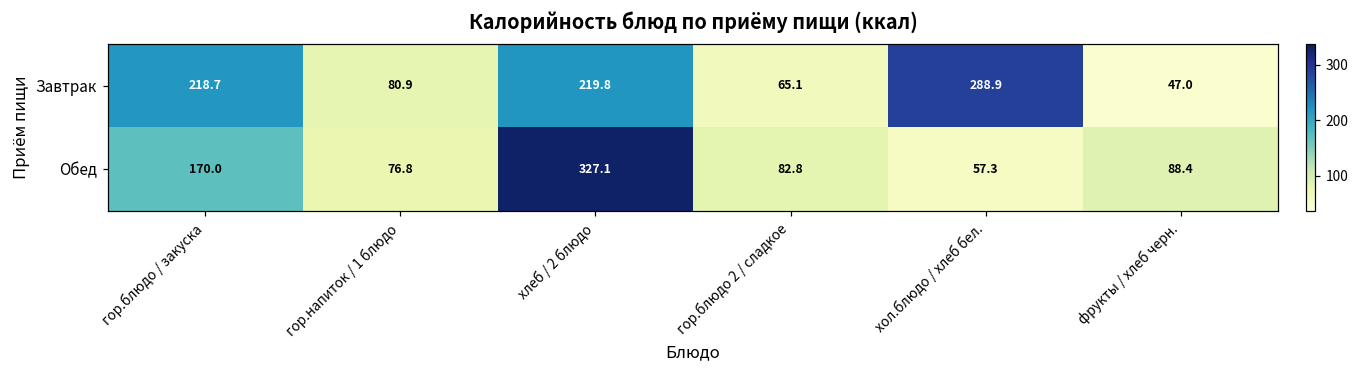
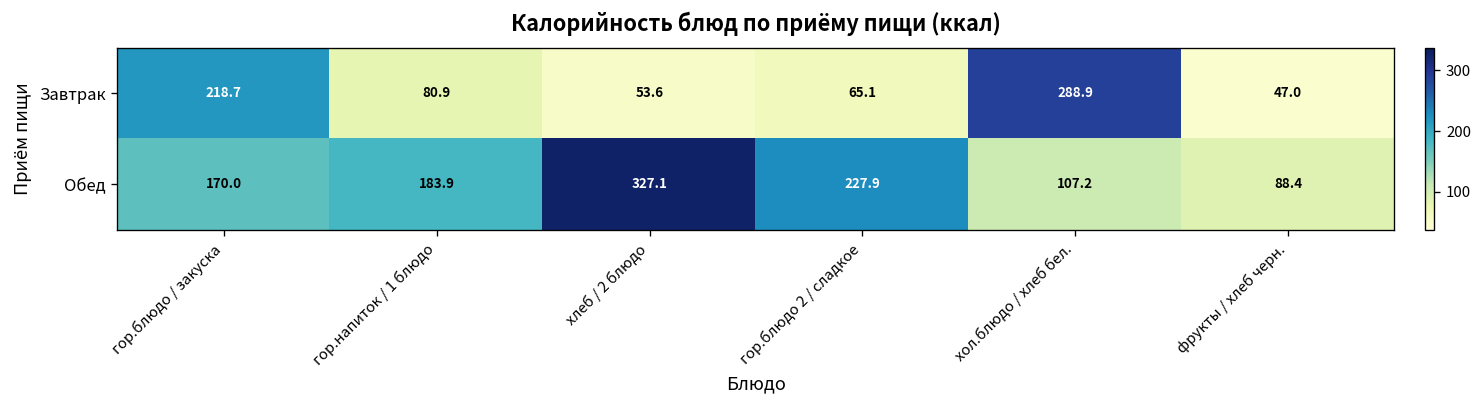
  {
    "Завтрак": {
      "гор.блюдо / закуска": 218.7,
      "гор.напиток / 1 блюдо": 80.9,
-     "хлеб / 2 блюдо": 219.8,
+     "хлеб / 2 блюдо": 53.6,
      "гор.блюдо 2 / сладкое": 65.1,
      "хол.блюдо / хлеб бел.": 288.9,
      "фрукты / хлеб черн.": 47.0
    },
    "Обед": {
      "гор.блюдо / закуска": 170.0,
-     "гор.напиток / 1 блюдо": 76.8,
+     "гор.напиток / 1 блюдо": 183.9,
      "хлеб / 2 блюдо": 327.1,
-     "гор.блюдо 2 / сладкое": 82.8,
-     "хол.блюдо / хлеб бел.": 57.3,
+     "гор.блюдо 2 / сладкое": 227.9,
+     "хол.блюдо / хлеб бел.": 107.2,
      "фрукты / хлеб черн.": 88.4
    }
  }
